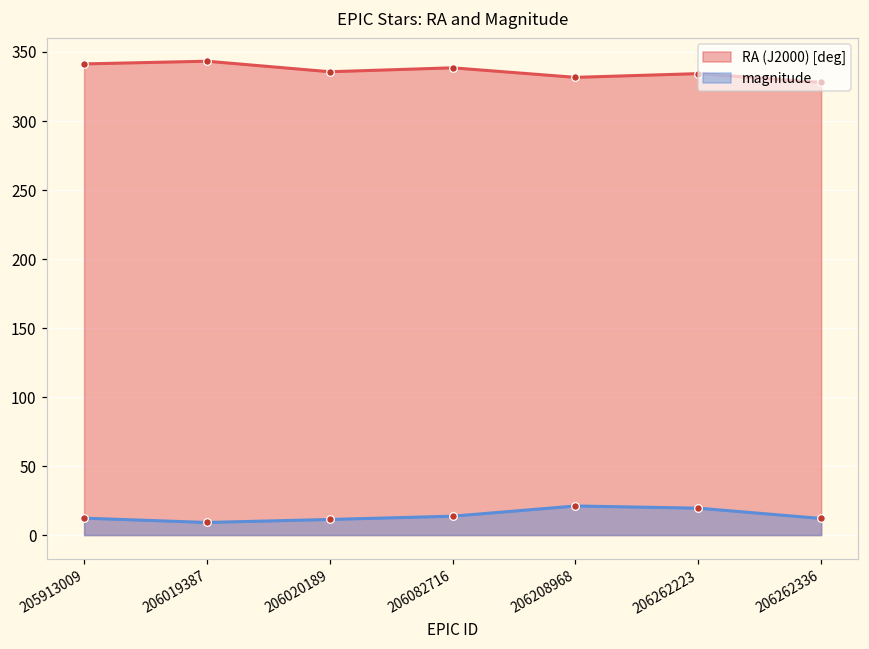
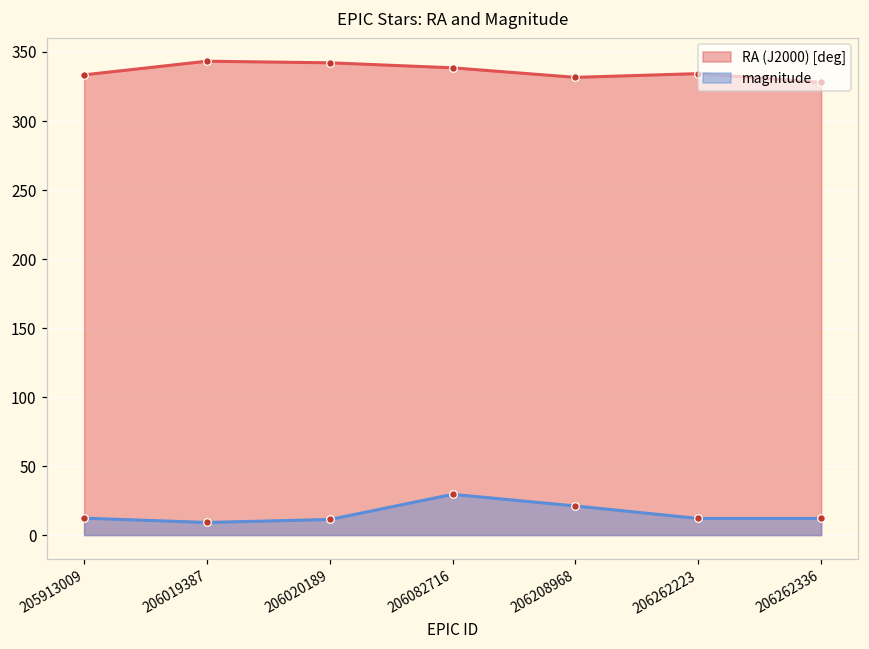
  {
    "RA (J2000) [deg]": {
-     "205913009": 341,
+     "205913009": 333,
      "206019387": 343,
-     "206020189": 336,
+     "206020189": 342,
      "206082716": 339,
      "206208968": 332
    },
    "magnitude": {
      "205913009": 12,
      "206019387": 9,
      "206020189": 11,
-     "206082716": 14,
+     "206082716": 30,
      "206208968": 21,
-     "206262223": 19,
+     "206262223": 12,
      "206262336": 12
    }
  }
